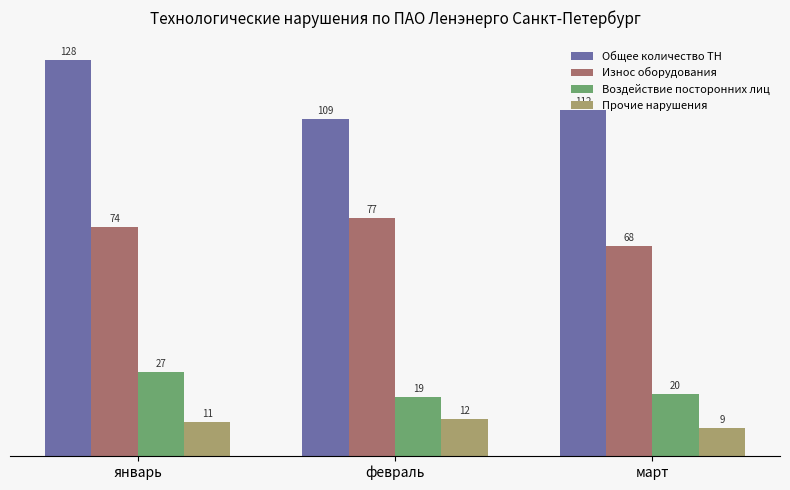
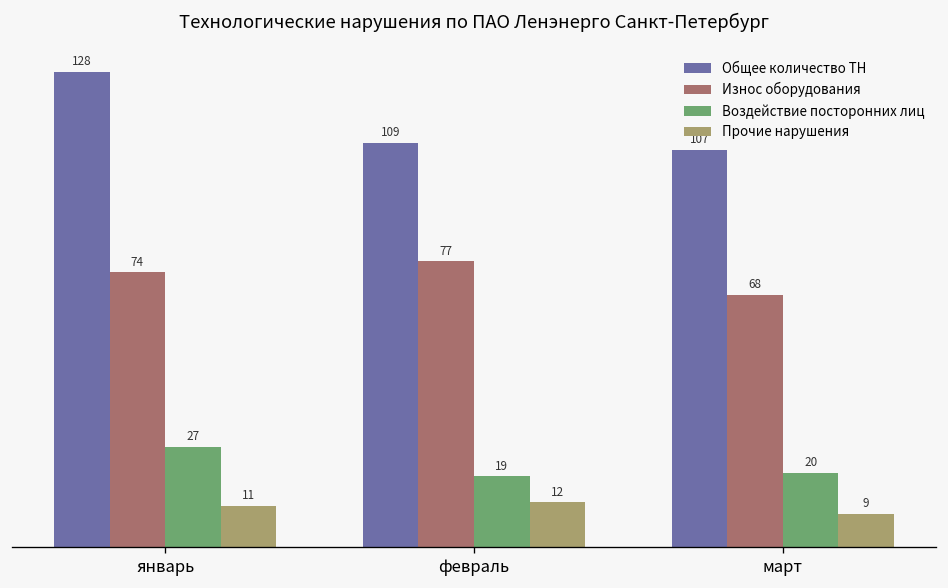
  {
    "Общее количество ТН": {
      "январь": 128,
      "февраль": 109,
-     "март": 112
+     "март": 107
    }
  }
